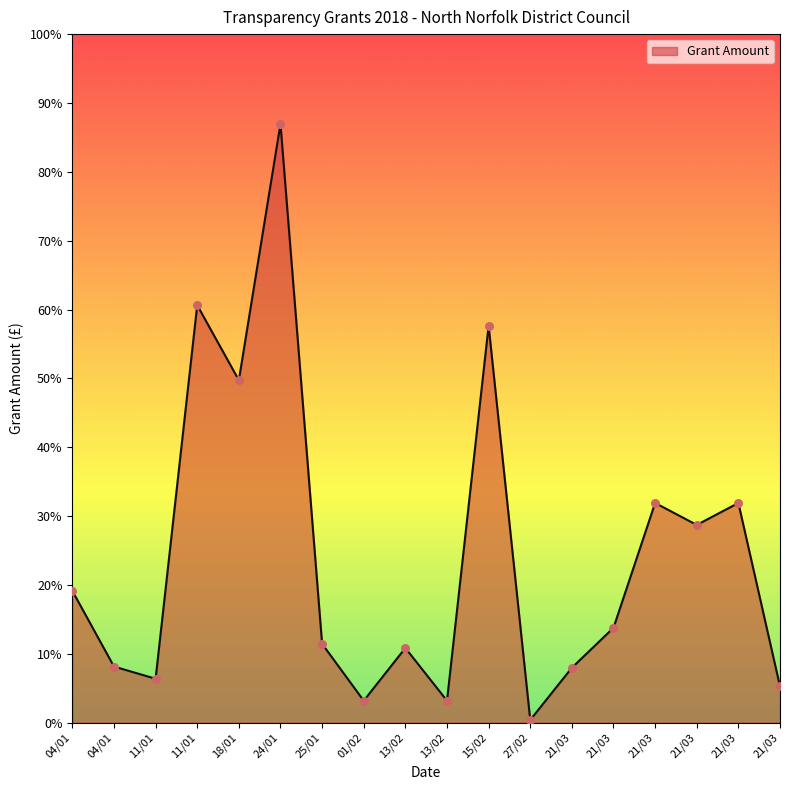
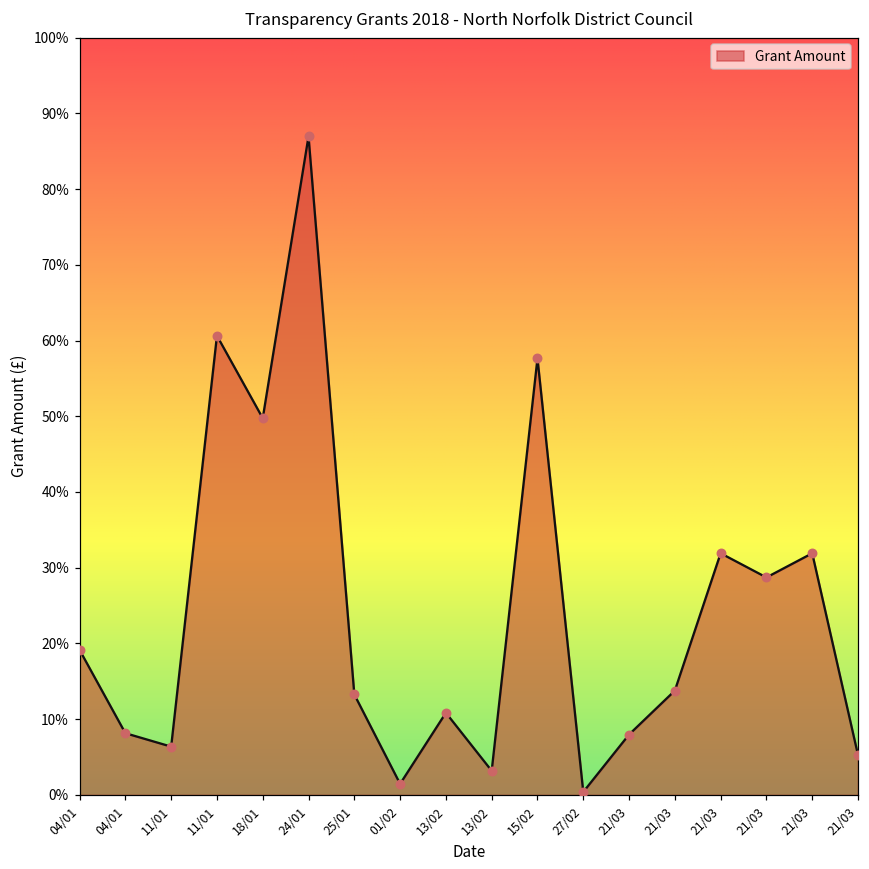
  {
    "18/01": "50%",
    "24/01": "87%",
-   "25/01": "11%",
-   "01/02": "3%",
+   "25/01": "13%",
+   "01/02": "1%",
    "15/02": "58%",
    "27/02": "0%"
  }
